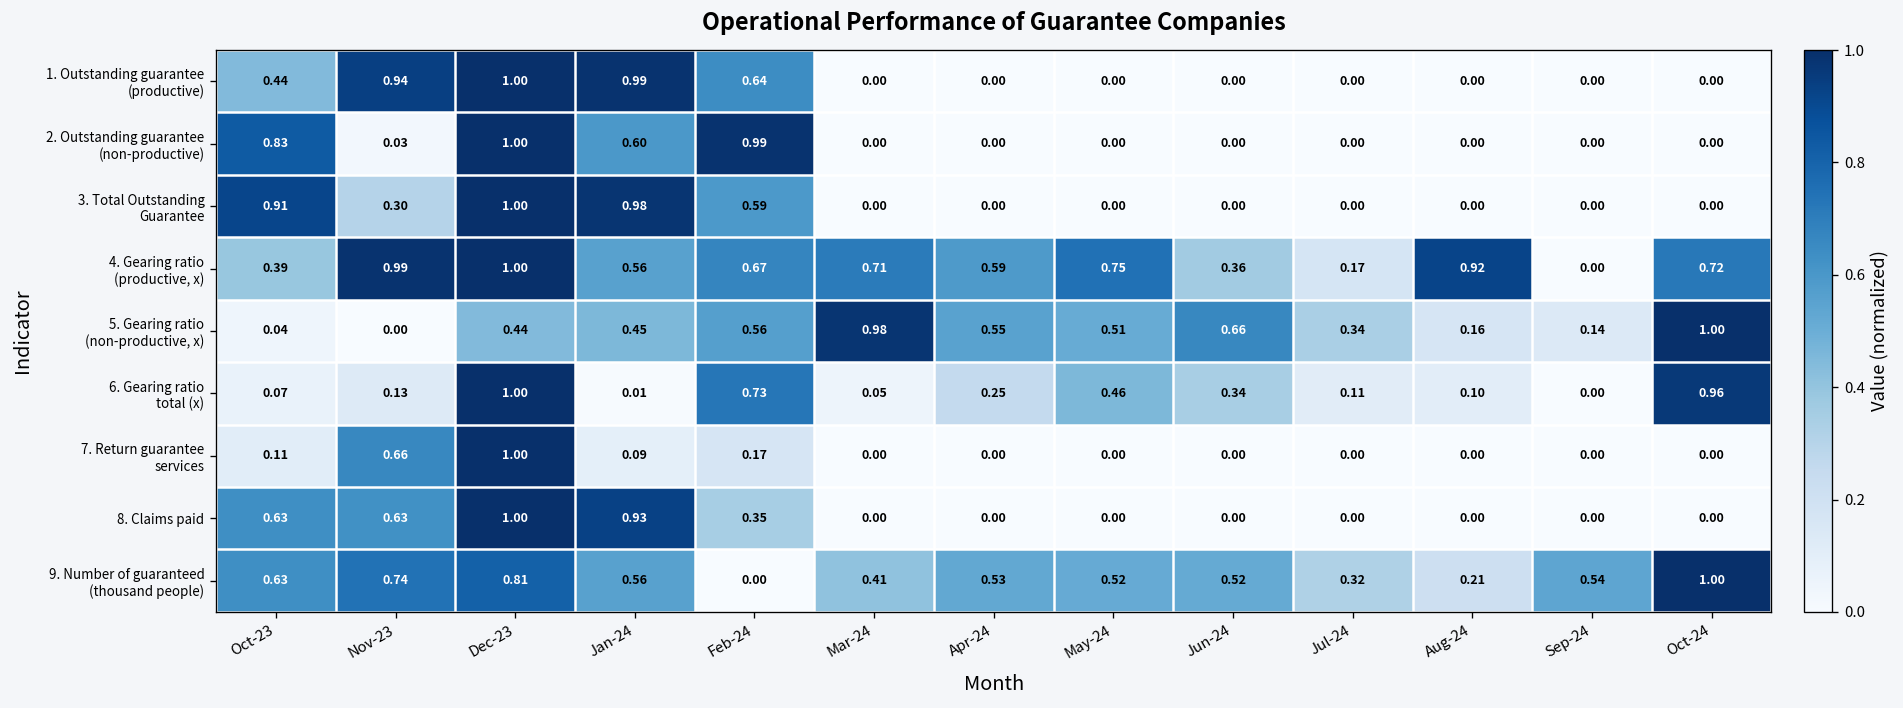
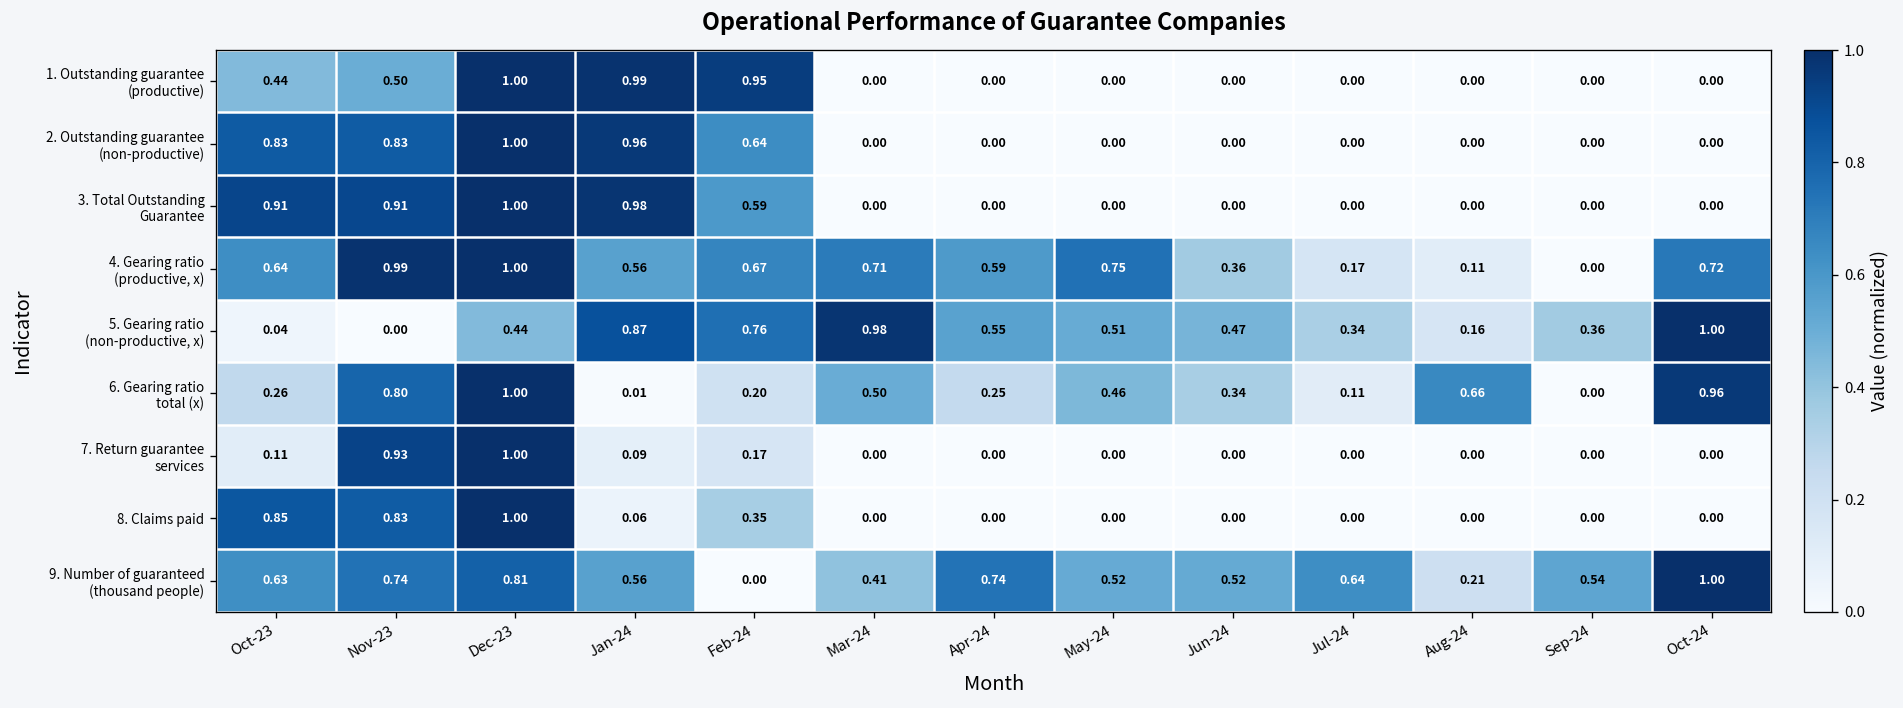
  {
    "1. Outstanding guarantee (productive)": {
      "Oct-23": 0.44,
-     "Nov-23": 0.94,
+     "Nov-23": 0.50,
      "Dec-23": 1.00,
      "Jan-24": 0.99,
-     "Feb-24": 0.64,
+     "Feb-24": 0.95,
      "Mar-24": 0.00,
      "Apr-24": 0.00,
      "May-24": 0.00,
      "Jun-24": 0.00,
      "Jul-24": 0.00,
      "Aug-24": 0.00,
      "Sep-24": 0.00,
      "Oct-24": 0.00
    },
    "2. Outstanding guarantee (non-productive)": {
      "Oct-23": 0.83,
-     "Nov-23": 0.03,
+     "Nov-23": 0.83,
      "Dec-23": 1.00,
-     "Jan-24": 0.60,
-     "Feb-24": 0.99,
+     "Jan-24": 0.96,
+     "Feb-24": 0.64,
      "Mar-24": 0.00,
      "Apr-24": 0.00,
      "May-24": 0.00,
      "Jun-24": 0.00,
      "Jul-24": 0.00,
      "Aug-24": 0.00,
      "Sep-24": 0.00,
      "Oct-24": 0.00
    },
    "3. Total Outstanding Guarantee": {
      "Oct-23": 0.91,
-     "Nov-23": 0.30,
+     "Nov-23": 0.91,
      "Dec-23": 1.00,
      "Jan-24": 0.98,
      "Feb-24": 0.59,
      "Mar-24": 0.00,
      "Apr-24": 0.00,
      "May-24": 0.00,
      "Jun-24": 0.00,
      "Jul-24": 0.00,
      "Aug-24": 0.00,
      "Sep-24": 0.00,
      "Oct-24": 0.00
    },
    "4. Gearing ratio (productive, x)": {
-     "Oct-23": 0.39,
+     "Oct-23": 0.64,
      "Nov-23": 0.99,
      "Dec-23": 1.00,
      "Jan-24": 0.56,
      "Feb-24": 0.67,
      "Mar-24": 0.71,
      "Apr-24": 0.59,
      "May-24": 0.75,
      "Jun-24": 0.36,
      "Jul-24": 0.17,
-     "Aug-24": 0.92,
+     "Aug-24": 0.11,
      "Sep-24": 0.00,
      "Oct-24": 0.72
    },
    "5. Gearing ratio (non-productive, x)": {
      "Oct-23": 0.04,
      "Nov-23": 0.00,
      "Dec-23": 0.44,
-     "Jan-24": 0.45,
-     "Feb-24": 0.56,
+     "Jan-24": 0.87,
+     "Feb-24": 0.76,
      "Mar-24": 0.98,
      "Apr-24": 0.55,
      "May-24": 0.51,
-     "Jun-24": 0.66,
+     "Jun-24": 0.47,
      "Jul-24": 0.34,
      "Aug-24": 0.16,
-     "Sep-24": 0.14,
+     "Sep-24": 0.36,
      "Oct-24": 1.00
    },
    "6. Gearing ratio total (x)": {
-     "Oct-23": 0.07,
-     "Nov-23": 0.13,
+     "Oct-23": 0.26,
+     "Nov-23": 0.80,
      "Dec-23": 1.00,
      "Jan-24": 0.01,
-     "Feb-24": 0.73,
-     "Mar-24": 0.05,
+     "Feb-24": 0.20,
+     "Mar-24": 0.50,
      "Apr-24": 0.25,
      "May-24": 0.46,
      "Jun-24": 0.34,
      "Jul-24": 0.11,
-     "Aug-24": 0.10,
+     "Aug-24": 0.66,
      "Sep-24": 0.00,
      "Oct-24": 0.96
    },
    "7. Return guarantee services": {
      "Oct-23": 0.11,
-     "Nov-23": 0.66,
+     "Nov-23": 0.93,
      "Dec-23": 1.00,
      "Jan-24": 0.09,
      "Feb-24": 0.17,
      "Mar-24": 0.00,
      "Apr-24": 0.00,
      "May-24": 0.00,
      "Jun-24": 0.00,
      "Jul-24": 0.00,
      "Aug-24": 0.00,
      "Sep-24": 0.00,
      "Oct-24": 0.00
    },
    "8. Claims paid": {
-     "Oct-23": 0.63,
-     "Nov-23": 0.63,
+     "Oct-23": 0.85,
+     "Nov-23": 0.83,
      "Dec-23": 1.00,
-     "Jan-24": 0.93,
+     "Jan-24": 0.06,
      "Feb-24": 0.35,
      "Mar-24": 0.00,
      "Apr-24": 0.00,
      "May-24": 0.00,
      "Jun-24": 0.00,
      "Jul-24": 0.00,
      "Aug-24": 0.00,
      "Sep-24": 0.00,
      "Oct-24": 0.00
    },
    "9. Number of guaranteed (thousand people)": {
      "Oct-23": 0.63,
      "Nov-23": 0.74,
      "Dec-23": 0.81,
      "Jan-24": 0.56,
      "Feb-24": 0.00,
      "Mar-24": 0.41,
-     "Apr-24": 0.53,
+     "Apr-24": 0.74,
      "May-24": 0.52,
      "Jun-24": 0.52,
-     "Jul-24": 0.32,
+     "Jul-24": 0.64,
      "Aug-24": 0.21,
      "Sep-24": 0.54,
      "Oct-24": 1.00
    }
  }
